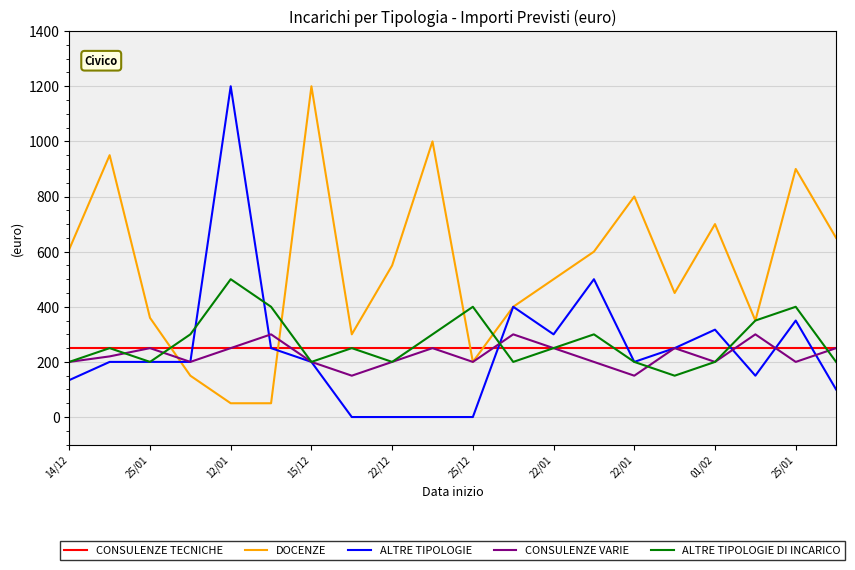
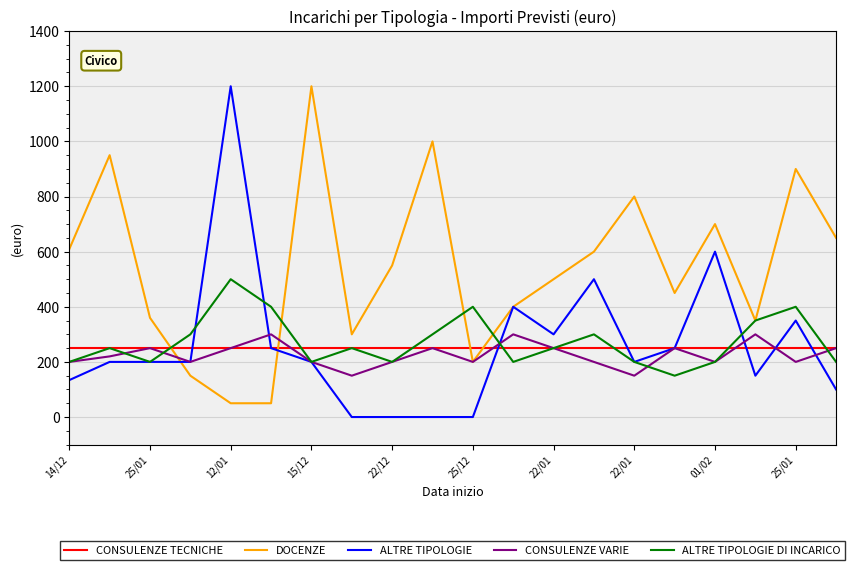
  {
    "CONSULENZE TECNICHE": {
      "14/12": 250,
      "15/12": 250,
      "25/12": 250,
      "01/02": 250
    },
    "DOCENZE": {
      "14/12": 610,
      "12/01": 50,
      "15/12": 1200,
      "01/02": 700
    },
    "ALTRE TIPOLOGIE": {
      "14/12": 130,
      "12/01": 1200,
      "25/12": 0,
-     "01/02": 320
+     "01/02": 600
    },
    "ALTRE TIPOLOGIE DI INCARICO": {
      "12/01": 500,
      "25/12": 400
    }
  }
